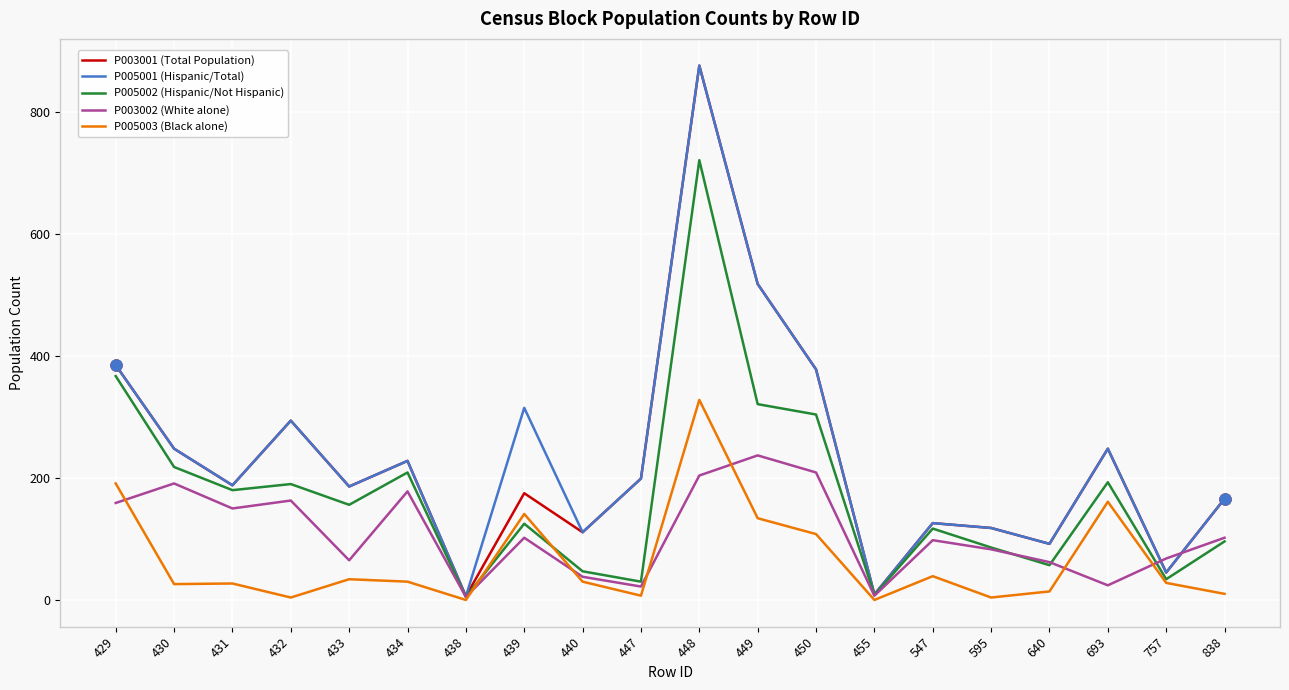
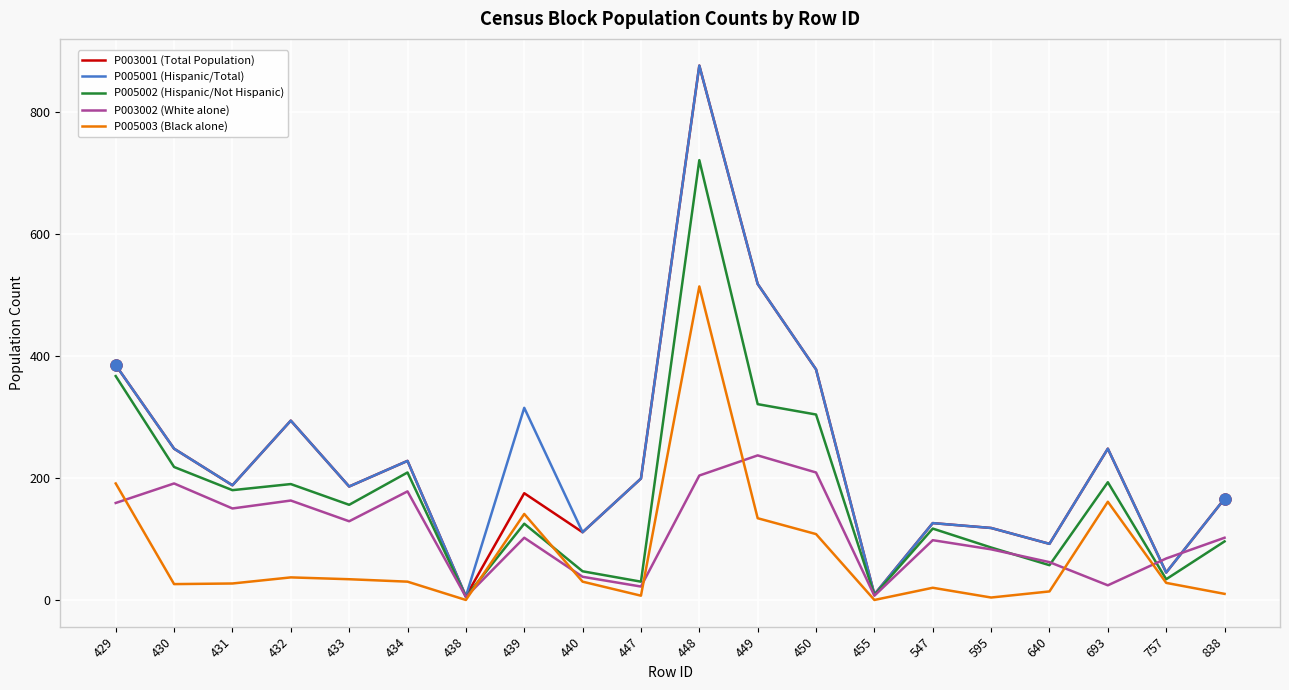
  {
    "P005001 (Hispanic/Total)": {
      "439": 320
    },
    "P005002 (Hispanic/Not Hispanic)": {
      "429": 370,
      "430": 220,
      "431": 180,
      "432": 190,
      "433": 160,
      "434": 210,
      "439": 130,
      "440": 50,
      "447": 30,
      "448": 720,
      "449": 320,
      "450": 300,
      "547": 120,
      "640": 60,
      "693": 190,
      "757": 30,
      "838": 100
    },
    "P003002 (White alone)": {
      "429": 160,
      "430": 190,
      "431": 150,
      "432": 160,
-     "433": 70,
+     "433": 130,
      "434": 180,
      "439": 100,
      "440": 40,
      "447": 20,
      "448": 200,
      "449": 240,
      "450": 210,
      "547": 100,
      "640": 60,
      "693": 20,
      "757": 70,
      "838": 100
    },
    "P005003 (Black alone)": {
      "429": 190,
      "430": 30,
      "431": 30,
-     "432": 0,
+     "432": 40,
      "433": 30,
      "434": 30,
      "438": 0,
      "439": 140,
      "440": 30,
      "447": 10,
-     "448": 330,
+     "448": 510,
      "449": 130,
      "450": 110,
      "455": 0,
-     "547": 40,
+     "547": 20,
      "595": 0,
      "640": 10,
      "693": 160,
      "757": 30,
      "838": 10
    }
  }
